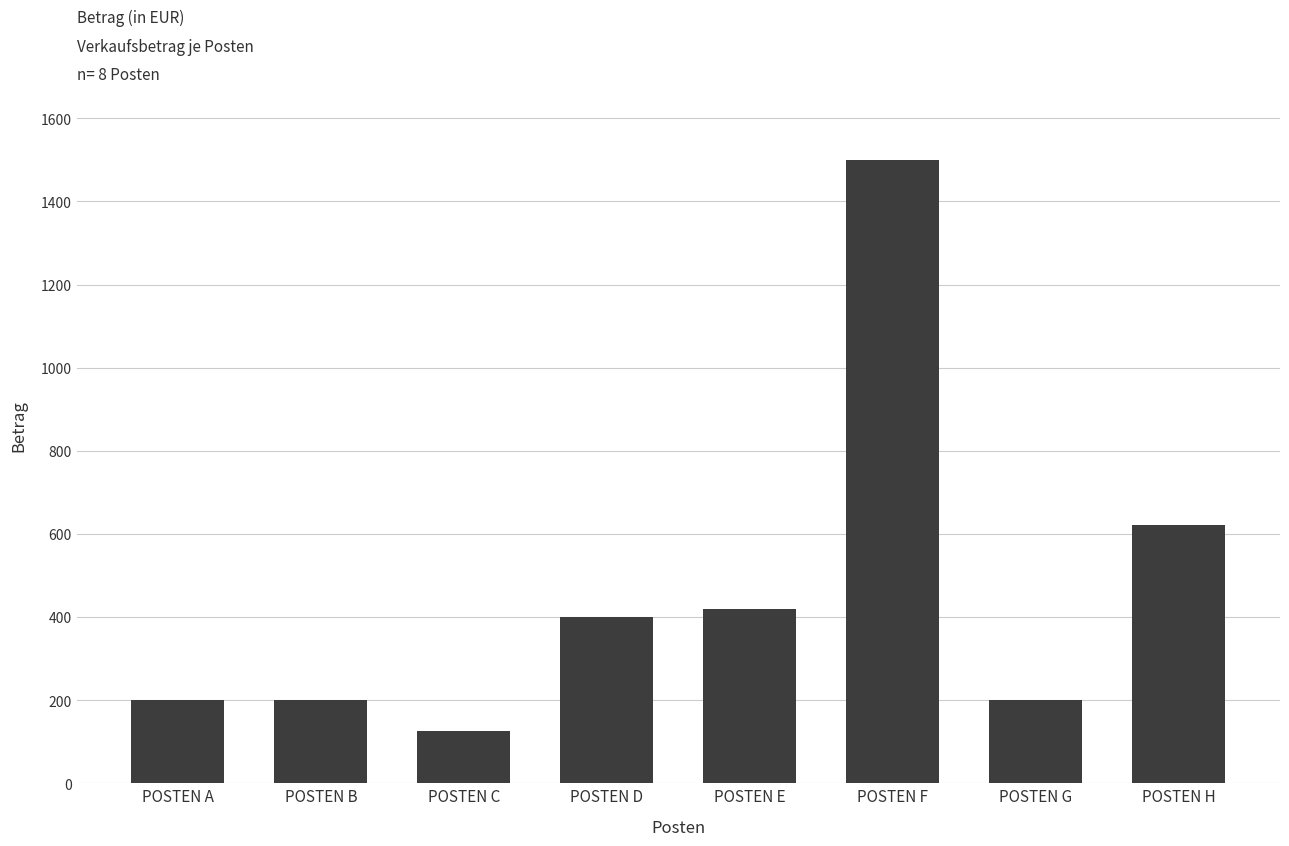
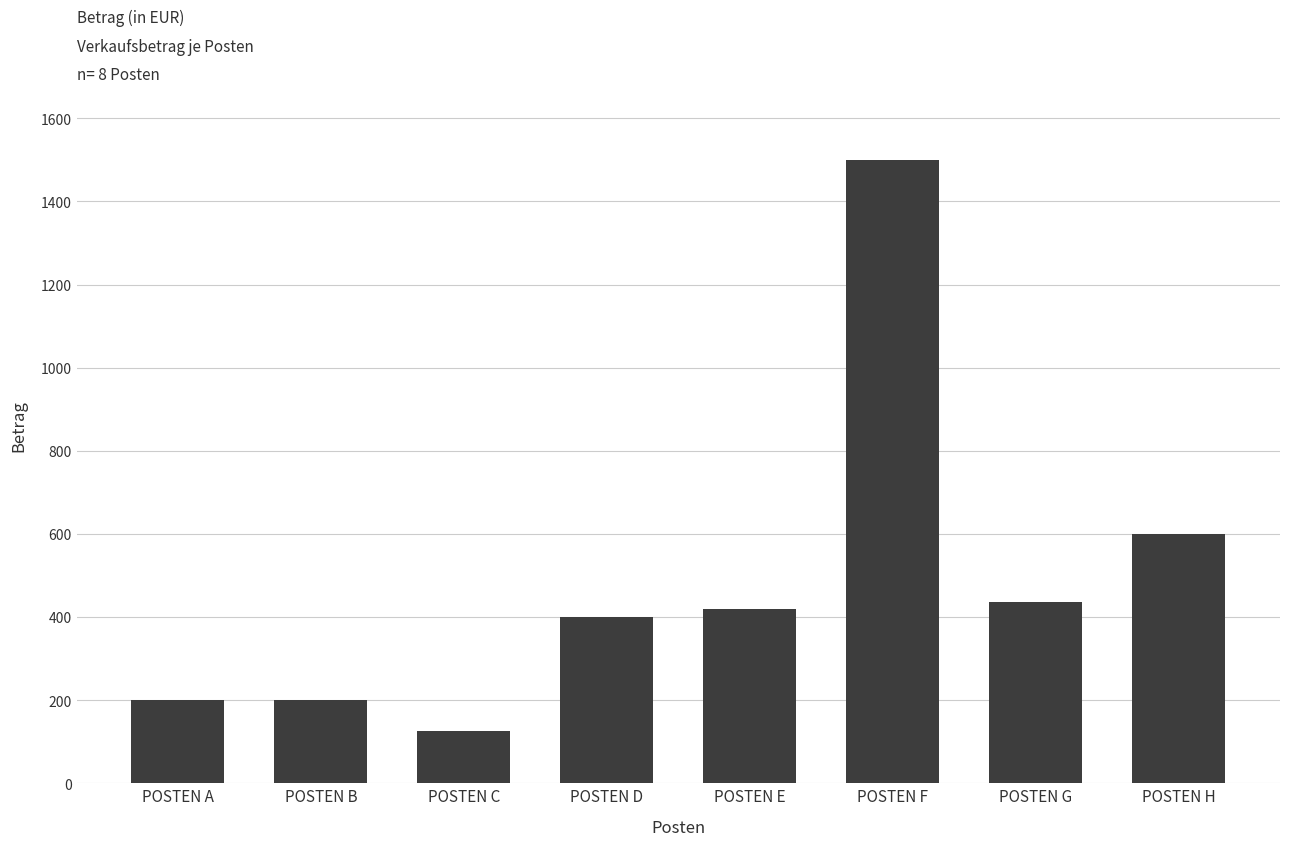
  {
    "POSTEN A": 200,
    "POSTEN B": 200,
    "POSTEN C": 130,
    "POSTEN D": 400,
    "POSTEN E": 420,
    "POSTEN F": 1500,
-   "POSTEN G": 200,
-   "POSTEN H": 620
+   "POSTEN G": 440,
+   "POSTEN H": 600
  }
